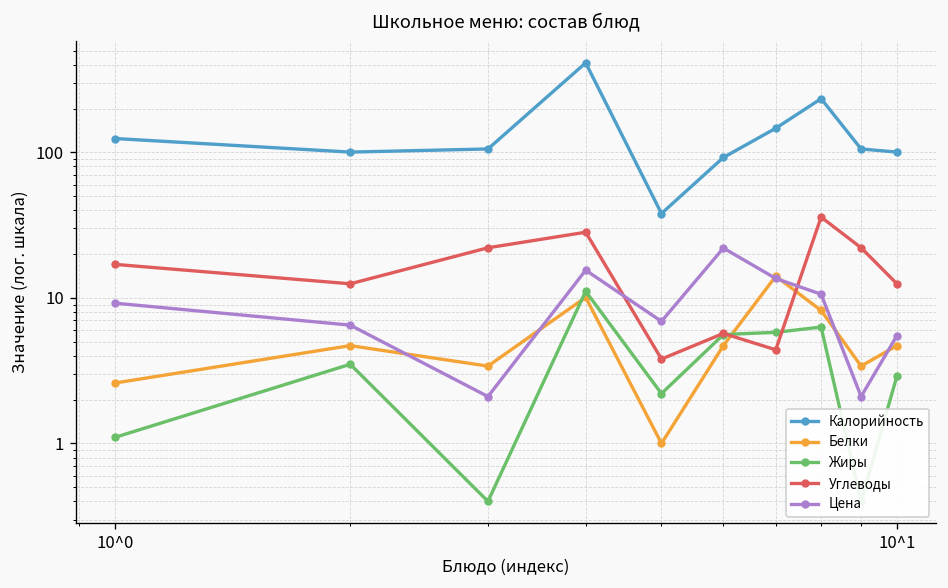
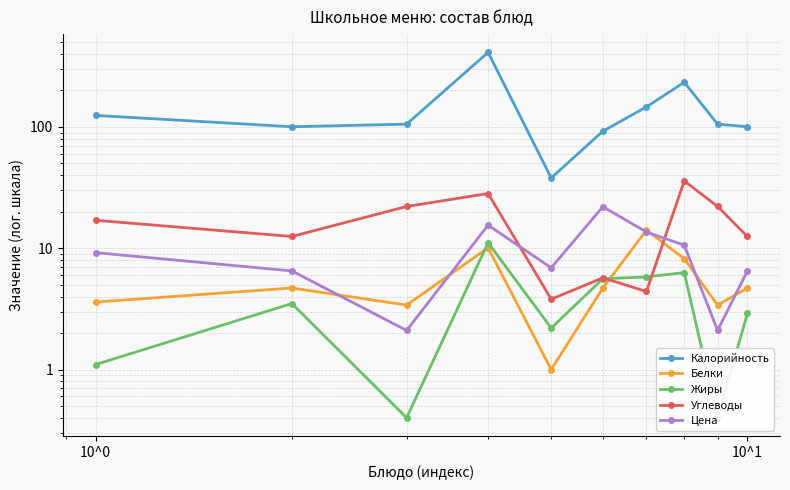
  {
    "Калорийность": {
      "10^0": 120,
      "10^1": 100
    },
    "Белки": {
-     "10^0": 2.6,
+     "10^0": 3.6,
      "10^1": 4.7
    },
    "Жиры": {
      "10^0": 1.1,
      "10^1": 2.9
    },
    "Углеводы": {
      "10^0": 17,
      "10^1": 13
    },
    "Цена": {
      "10^0": 9,
-     "10^1": 6
+     "10^1": 7
    }
  }
